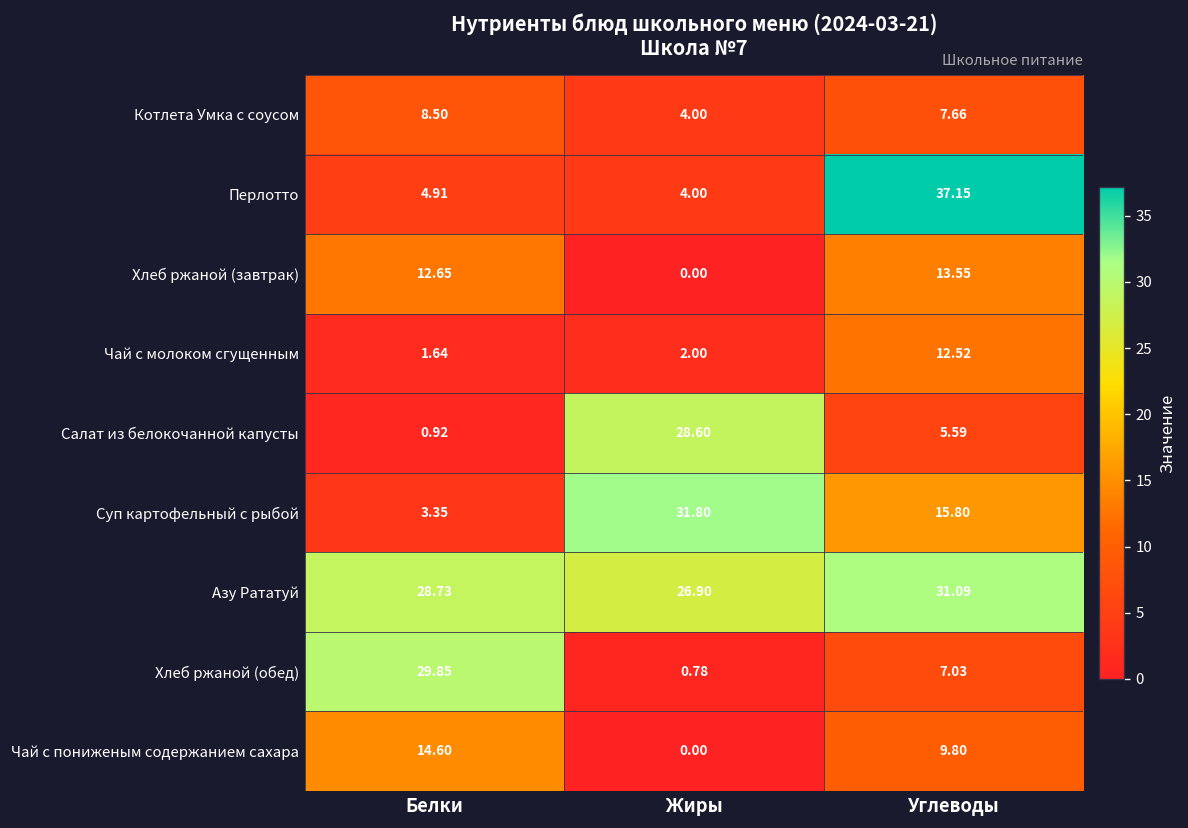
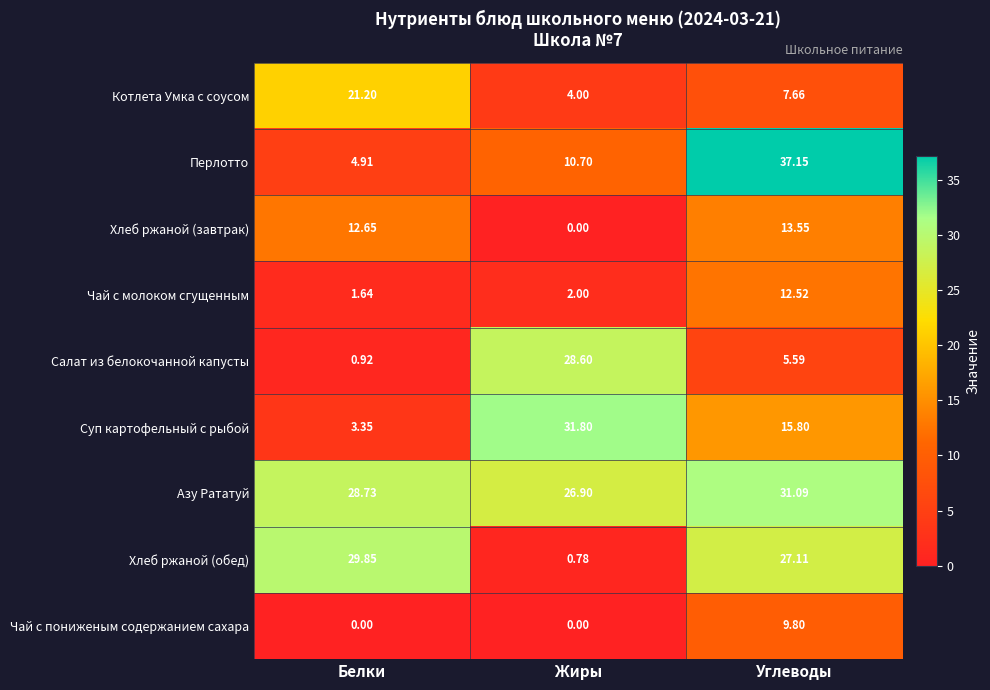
  {
    "Котлета Умка с соусом": {
-     "Белки": 8.50
+     "Белки": 21.20
    },
    "Перлотто": {
-     "Жиры": 4.00
+     "Жиры": 10.70
    },
    "Хлеб ржаной (обед)": {
-     "Углеводы": 7.03
+     "Углеводы": 27.11
    },
    "Чай с пониженым содержанием сахара": {
-     "Белки": 14.60
+     "Белки": 0.00
    }
  }
